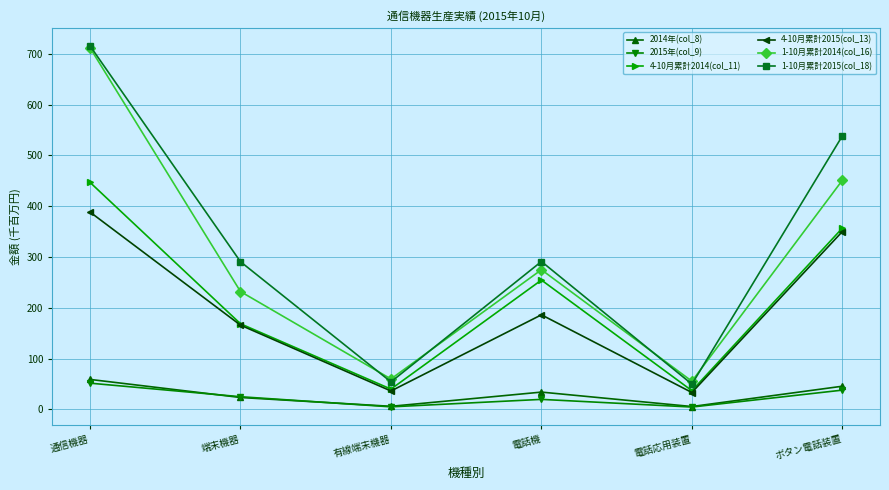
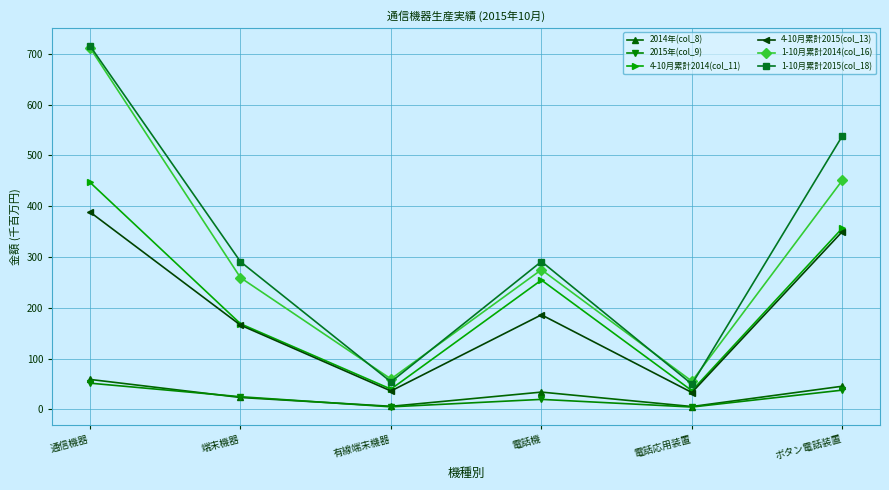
  {
    "1-10月累計2014(col_16)": {
-     "端末機器": 230,
+     "端末機器": 260,
      "有線端末機器": 60,
      "電話機": 280,
      "電話応用装置": 60,
      "ボタン電話装置": 450
    }
  }
